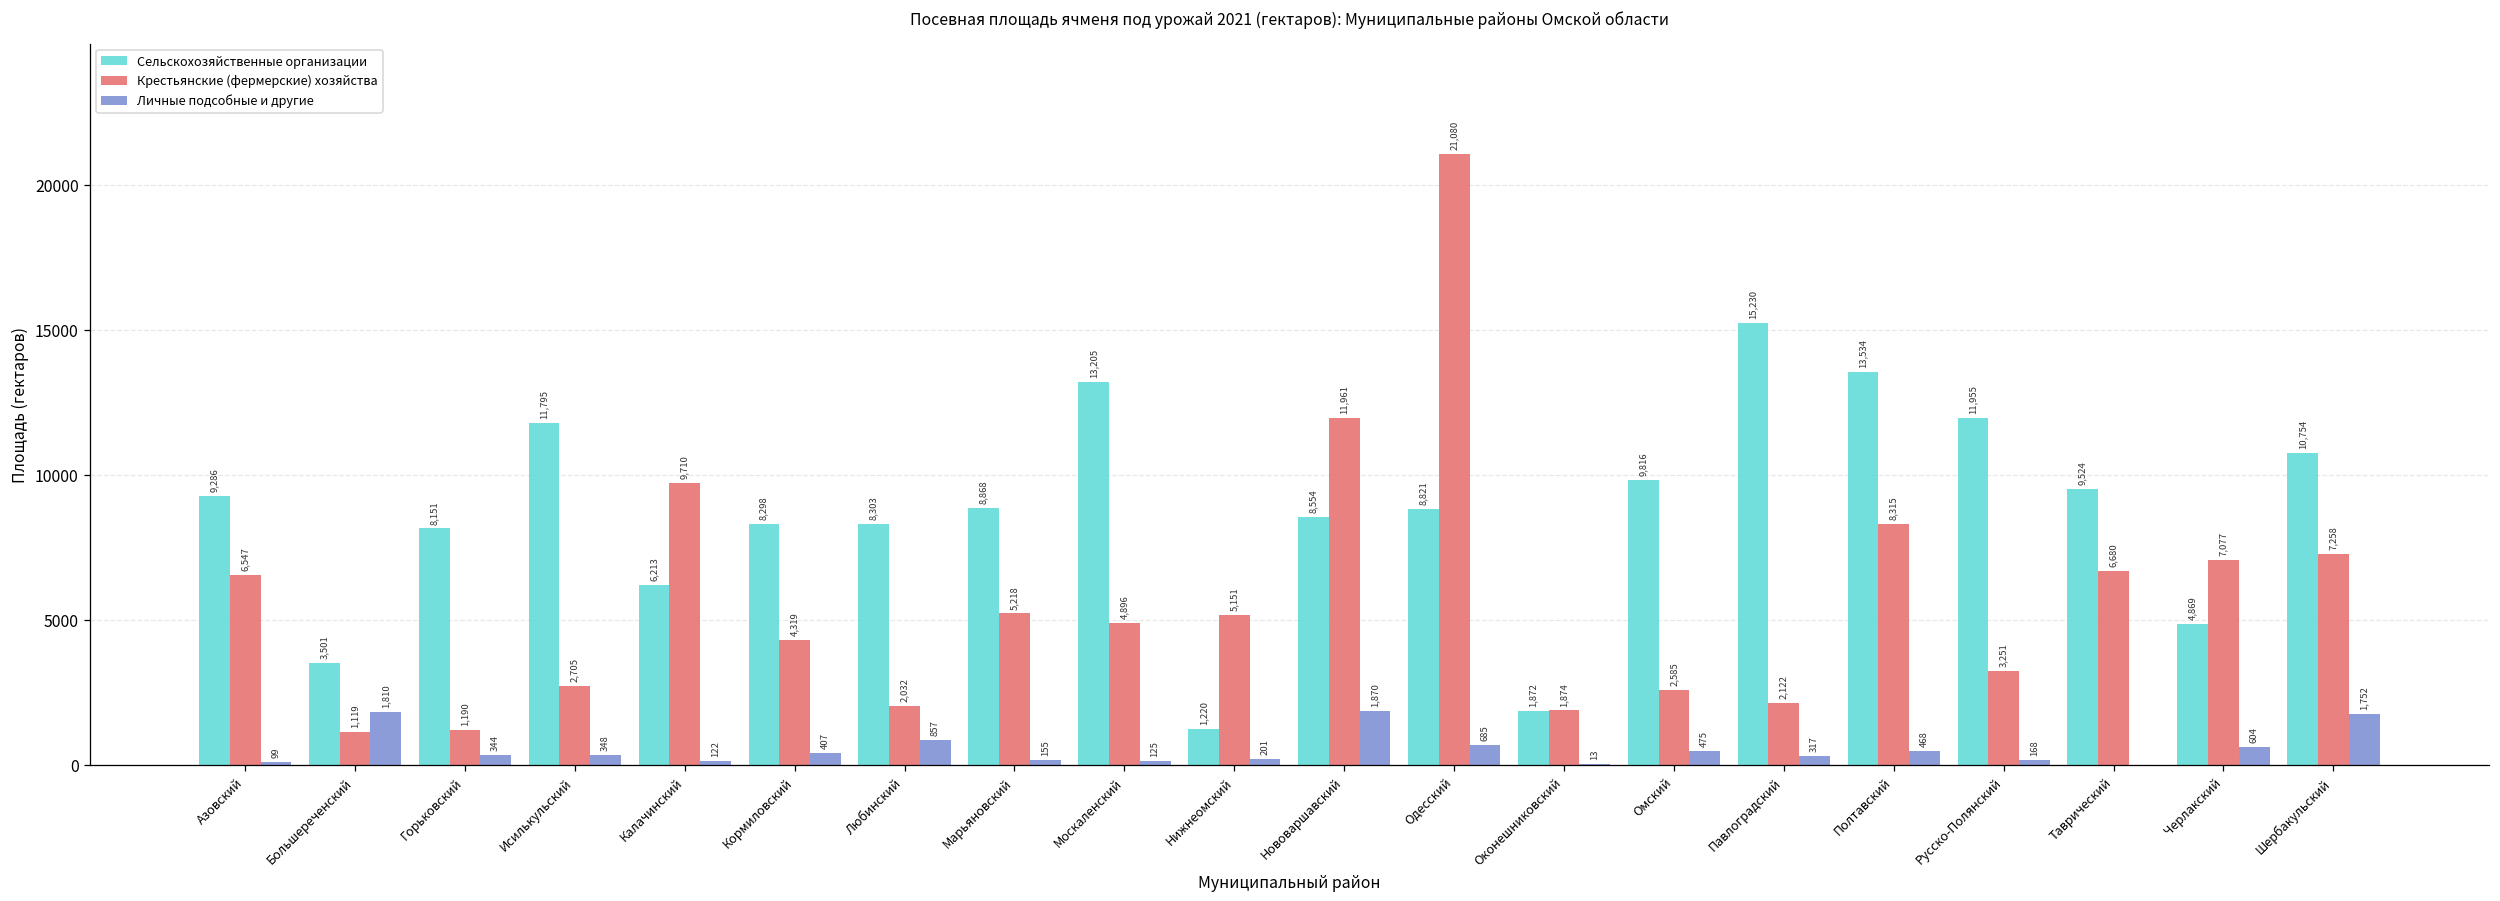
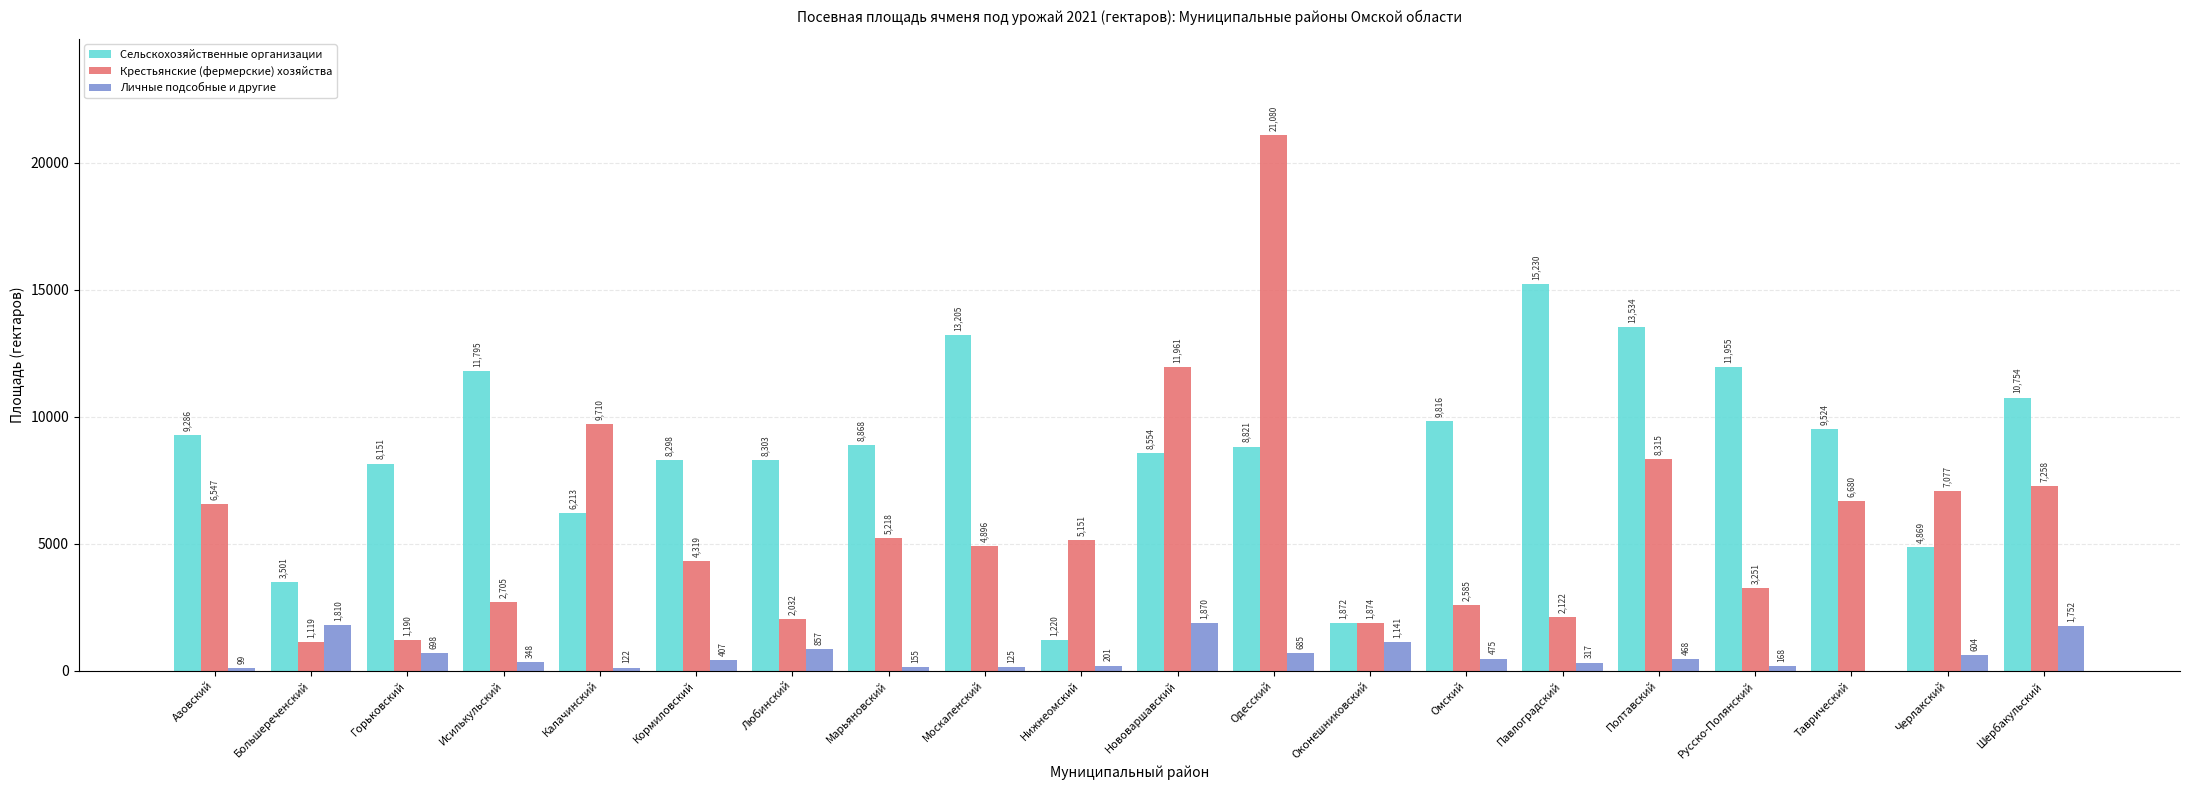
  {
    "Сельскохозяйственные организации": {
      "Азовский": "9,286",
      "Большереченский": "3,501",
      "Горьковский": "8,151",
      "Исилькульский": "11,795",
      "Калачинский": "6,213",
      "Кормиловский": "8,298",
      "Любинский": "8,303",
      "Марьяновский": "8,868",
      "Москаленский": "13,205",
      "Нижнеомский": "1,220",
      "Нововаршавский": "8,554",
      "Одесский": "8,821",
      "Оконешниковский": "1,872",
      "Омский": "9,816",
      "Павлоградский": "15,230",
      "Полтавский": "13,534",
      "Русско-Полянский": "11,955",
      "Таврический": "9,524",
      "Черлакский": "4,869",
      "Шербакульский": "10,754"
    },
    "Крестьянские (фермерские) хозяйства": {
      "Азовский": "6,547",
      "Большереченский": "1,119",
      "Горьковский": "1,190",
      "Исилькульский": "2,705",
      "Калачинский": "9,710",
      "Кормиловский": "4,319",
      "Любинский": "2,032",
      "Марьяновский": "5,218",
      "Москаленский": "4,896",
      "Нижнеомский": "5,151",
      "Нововаршавский": "11,961",
      "Одесский": "21,080",
      "Оконешниковский": "1,874",
      "Омский": "2,585",
      "Павлоградский": "2,122",
      "Полтавский": "8,315",
      "Русско-Полянский": "3,251",
      "Таврический": "6,680",
      "Черлакский": "7,077",
      "Шербакульский": "7,258"
    },
    "Личные подсобные и другие": {
      "Азовский": "99",
      "Большереченский": "1,810",
-     "Горьковский": "344",
+     "Горьковский": "698",
      "Исилькульский": "348",
      "Калачинский": "122",
      "Кормиловский": "407",
      "Любинский": "857",
      "Марьяновский": "155",
      "Москаленский": "125",
      "Нижнеомский": "201",
      "Нововаршавский": "1,870",
      "Одесский": "685",
-     "Оконешниковский": "13",
+     "Оконешниковский": "1,141",
      "Омский": "475",
      "Павлоградский": "317",
      "Полтавский": "468",
      "Русско-Полянский": "168",
      "Черлакский": "604",
      "Шербакульский": "1,752"
    }
  }
